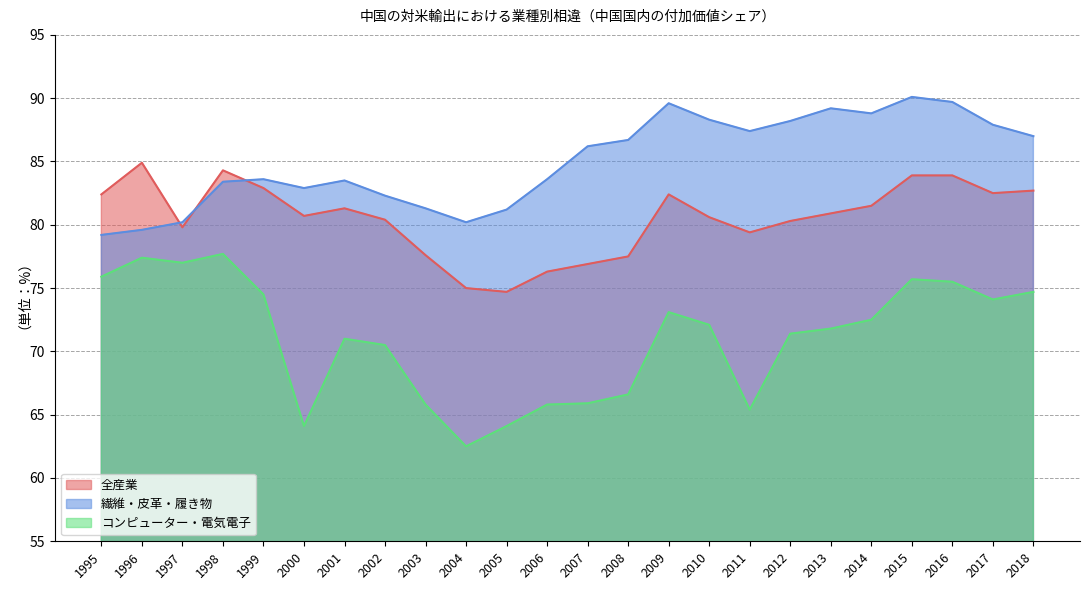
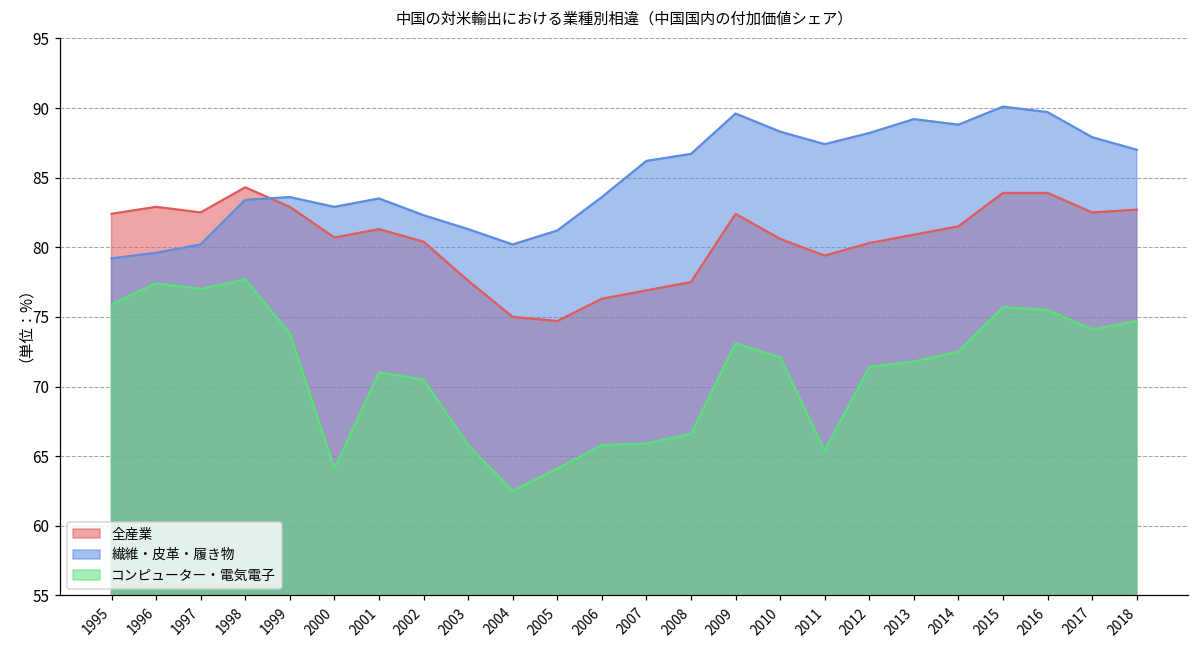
  {
    "全産業": {
      "1995": 82.4,
-     "1996": 84.9,
-     "1997": 79.8,
+     "1996": 82.9,
+     "1997": 82.5,
      "1998": 84.3,
      "1999": 82.9,
      "2000": 80.7,
      "2001": 81.3,
      "2002": 80.4,
      "2003": 77.6,
      "2004": 75.0,
      "2005": 74.7,
      "2006": 76.3,
      "2007": 76.9,
      "2008": 77.5,
      "2009": 82.4,
      "2010": 80.6,
      "2011": 79.4,
      "2012": 80.3,
      "2013": 80.9,
      "2014": 81.5,
      "2015": 83.9,
      "2016": 83.9,
      "2017": 82.5,
      "2018": 82.7
    },
    "繊維・皮革・履き物": {
      "1995": 79.2,
      "1996": 79.6,
      "1997": 80.2,
      "1998": 83.4,
      "1999": 83.6,
      "2000": 82.9,
      "2001": 83.5,
      "2002": 82.3,
      "2003": 81.3,
      "2004": 80.2,
      "2005": 81.2,
      "2006": 83.6,
      "2007": 86.2,
      "2008": 86.7,
      "2009": 89.6,
      "2010": 88.3,
      "2011": 87.4,
      "2012": 88.2,
      "2013": 89.2,
      "2014": 88.8,
      "2015": 90.1,
      "2016": 89.7,
      "2017": 87.9,
      "2018": 87.0
    },
    "コンピューター・電気電子": {
      "1995": 75.9,
      "1996": 77.4,
      "1997": 77.0,
      "1998": 77.7,
-     "1999": 74.5,
+     "1999": 73.8,
      "2000": 64.1,
      "2001": 71.0,
      "2002": 70.5,
      "2003": 65.8,
      "2004": 62.5,
      "2005": 64.1,
      "2006": 65.8,
      "2007": 65.9,
      "2008": 66.6,
      "2009": 73.1,
      "2010": 72.1,
      "2011": 65.4,
      "2012": 71.4,
      "2013": 71.8,
      "2014": 72.5,
      "2015": 75.7,
      "2016": 75.5,
      "2017": 74.1,
      "2018": 74.7
    }
  }
